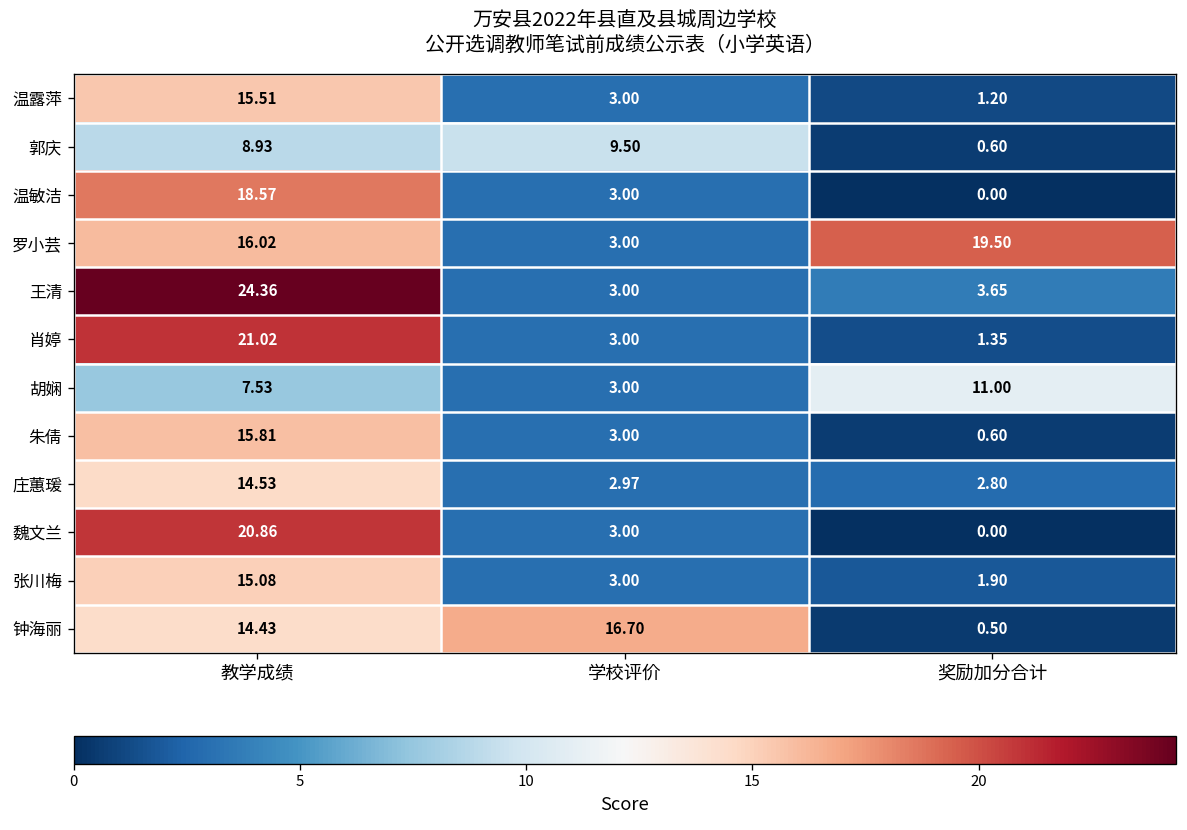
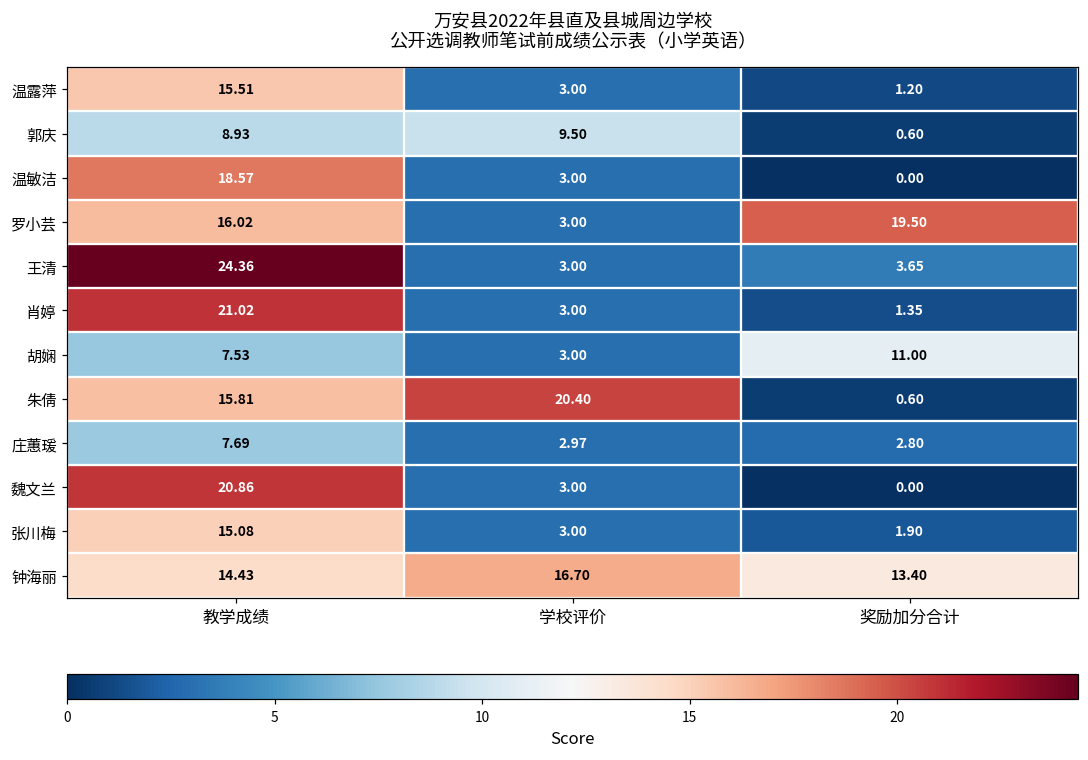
  {
    "温露萍": {
      "教学成绩": 15.51,
      "学校评价": 3.00,
      "奖励加分合计": 1.20
    },
    "郭庆": {
      "教学成绩": 8.93,
      "学校评价": 9.50,
      "奖励加分合计": 0.60
    },
    "温敏洁": {
      "教学成绩": 18.57,
      "学校评价": 3.00,
      "奖励加分合计": 0.00
    },
    "罗小芸": {
      "教学成绩": 16.02,
      "学校评价": 3.00,
      "奖励加分合计": 19.50
    },
    "王清": {
      "教学成绩": 24.36,
      "学校评价": 3.00,
      "奖励加分合计": 3.65
    },
    "肖婷": {
      "教学成绩": 21.02,
      "学校评价": 3.00,
      "奖励加分合计": 1.35
    },
    "胡娴": {
      "教学成绩": 7.53,
      "学校评价": 3.00,
      "奖励加分合计": 11.00
    },
    "朱倩": {
      "教学成绩": 15.81,
-     "学校评价": 3.00,
+     "学校评价": 20.40,
      "奖励加分合计": 0.60
    },
    "庄蕙瑗": {
-     "教学成绩": 14.53,
+     "教学成绩": 7.69,
      "学校评价": 2.97,
      "奖励加分合计": 2.80
    },
    "魏文兰": {
      "教学成绩": 20.86,
      "学校评价": 3.00,
      "奖励加分合计": 0.00
    },
    "张川梅": {
      "教学成绩": 15.08,
      "学校评价": 3.00,
      "奖励加分合计": 1.90
    },
    "钟海丽": {
      "教学成绩": 14.43,
      "学校评价": 16.70,
-     "奖励加分合计": 0.50
+     "奖励加分合计": 13.40
    }
  }
